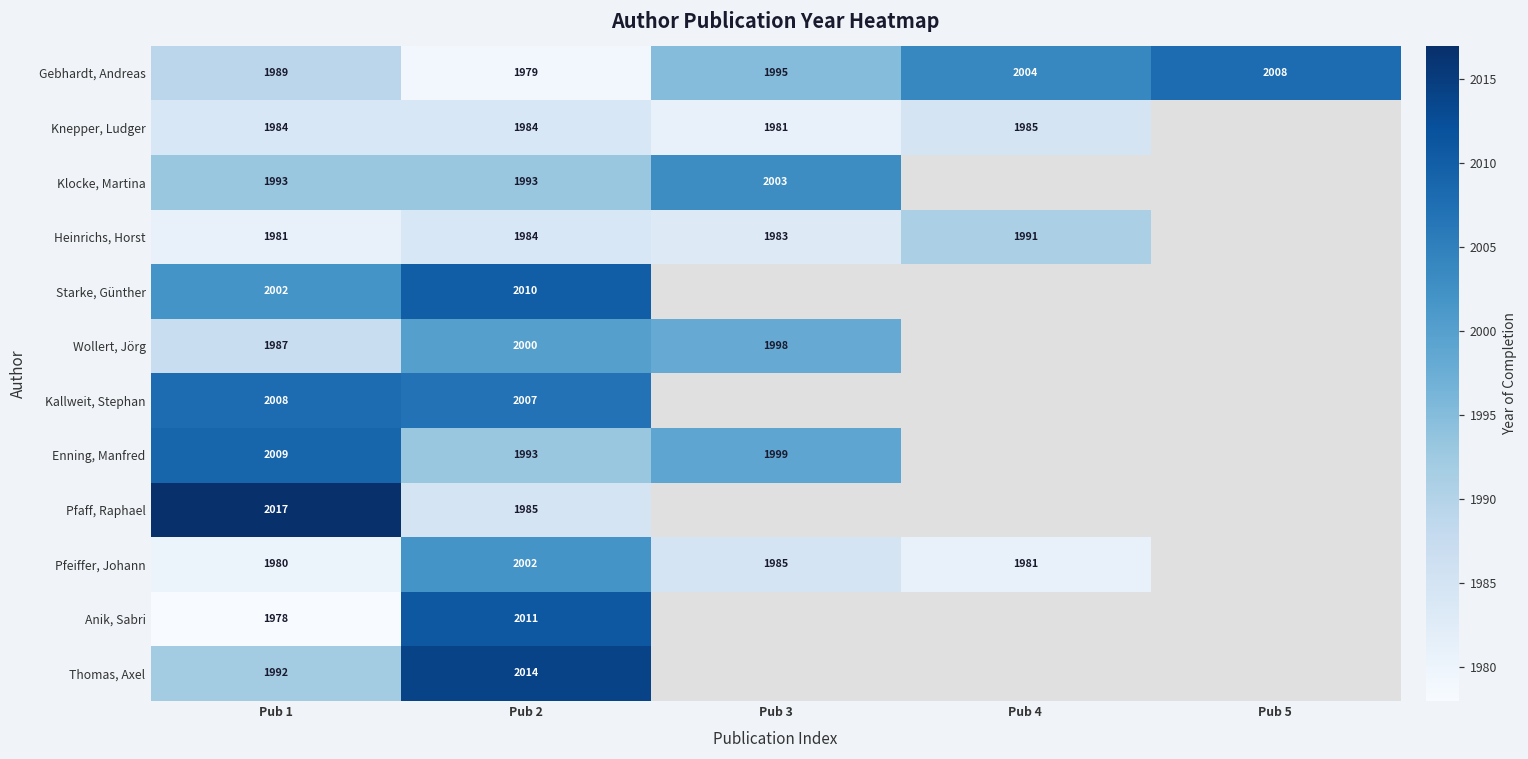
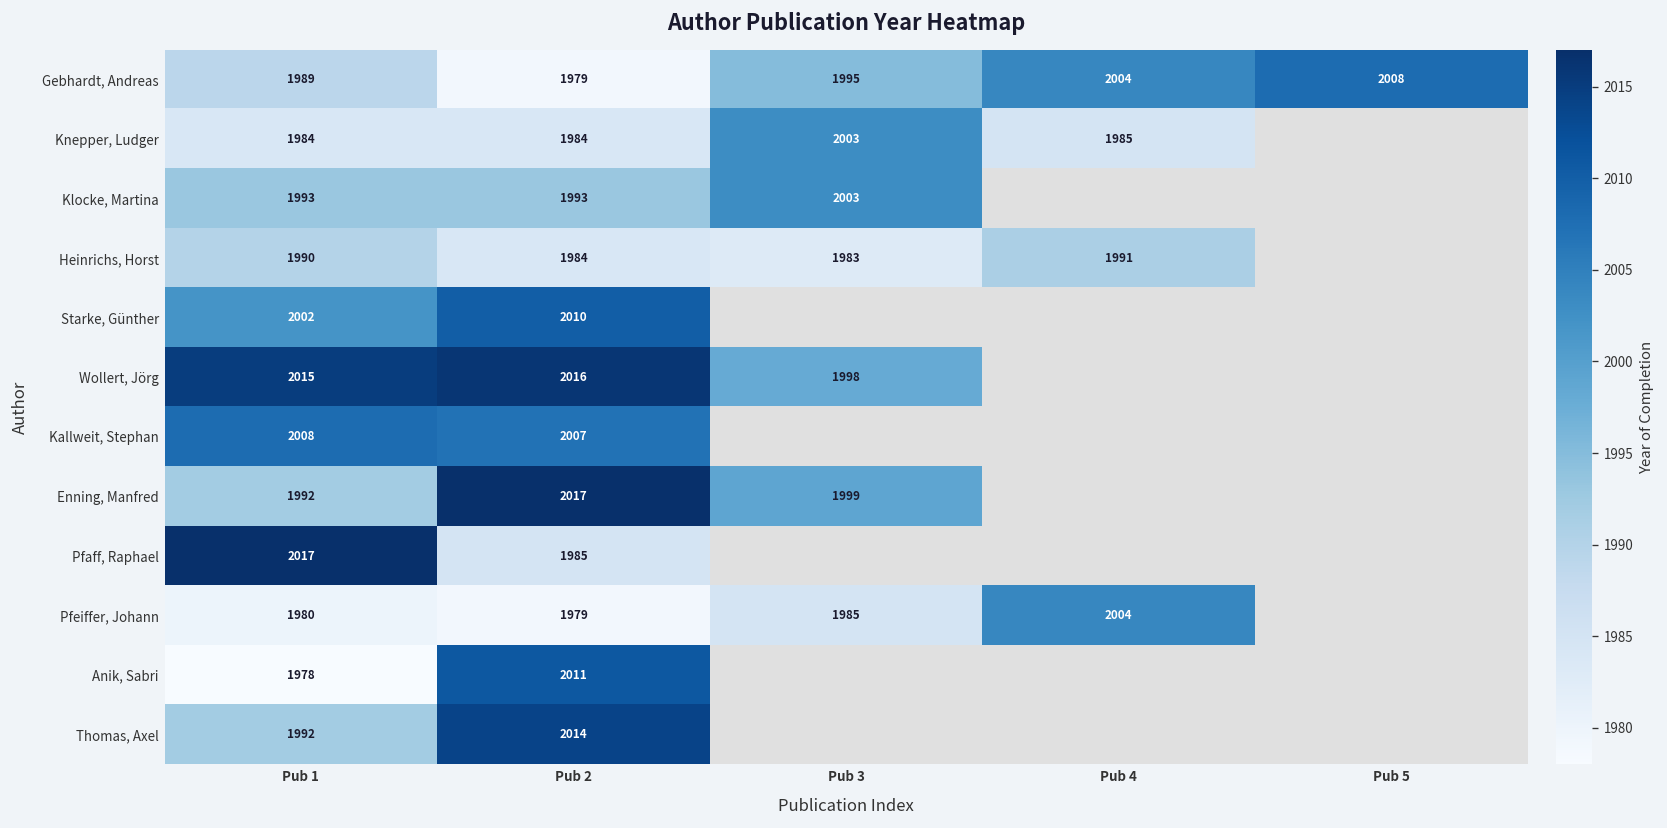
  {
    "Gebhardt, Andreas": {
      "Pub 1": 1989,
      "Pub 2": 1979,
      "Pub 3": 1995,
      "Pub 4": 2004,
      "Pub 5": 2008
    },
    "Knepper, Ludger": {
      "Pub 1": 1984,
      "Pub 2": 1984,
-     "Pub 3": 1981,
+     "Pub 3": 2003,
      "Pub 4": 1985
    },
    "Klocke, Martina": {
      "Pub 1": 1993,
      "Pub 2": 1993,
      "Pub 3": 2003
    },
    "Heinrichs, Horst": {
-     "Pub 1": 1981,
+     "Pub 1": 1990,
      "Pub 2": 1984,
      "Pub 3": 1983,
      "Pub 4": 1991
    },
    "Starke, Günther": {
      "Pub 1": 2002,
      "Pub 2": 2010
    },
    "Wollert, Jörg": {
-     "Pub 1": 1987,
-     "Pub 2": 2000,
+     "Pub 1": 2015,
+     "Pub 2": 2016,
      "Pub 3": 1998
    },
    "Kallweit, Stephan": {
      "Pub 1": 2008,
      "Pub 2": 2007
    },
    "Enning, Manfred": {
-     "Pub 1": 2009,
-     "Pub 2": 1993,
+     "Pub 1": 1992,
+     "Pub 2": 2017,
      "Pub 3": 1999
    },
    "Pfaff, Raphael": {
      "Pub 1": 2017,
      "Pub 2": 1985
    },
    "Pfeiffer, Johann": {
      "Pub 1": 1980,
-     "Pub 2": 2002,
+     "Pub 2": 1979,
      "Pub 3": 1985,
-     "Pub 4": 1981
+     "Pub 4": 2004
    },
    "Anik, Sabri": {
      "Pub 1": 1978,
      "Pub 2": 2011
    },
    "Thomas, Axel": {
      "Pub 1": 1992,
      "Pub 2": 2014
    }
  }
